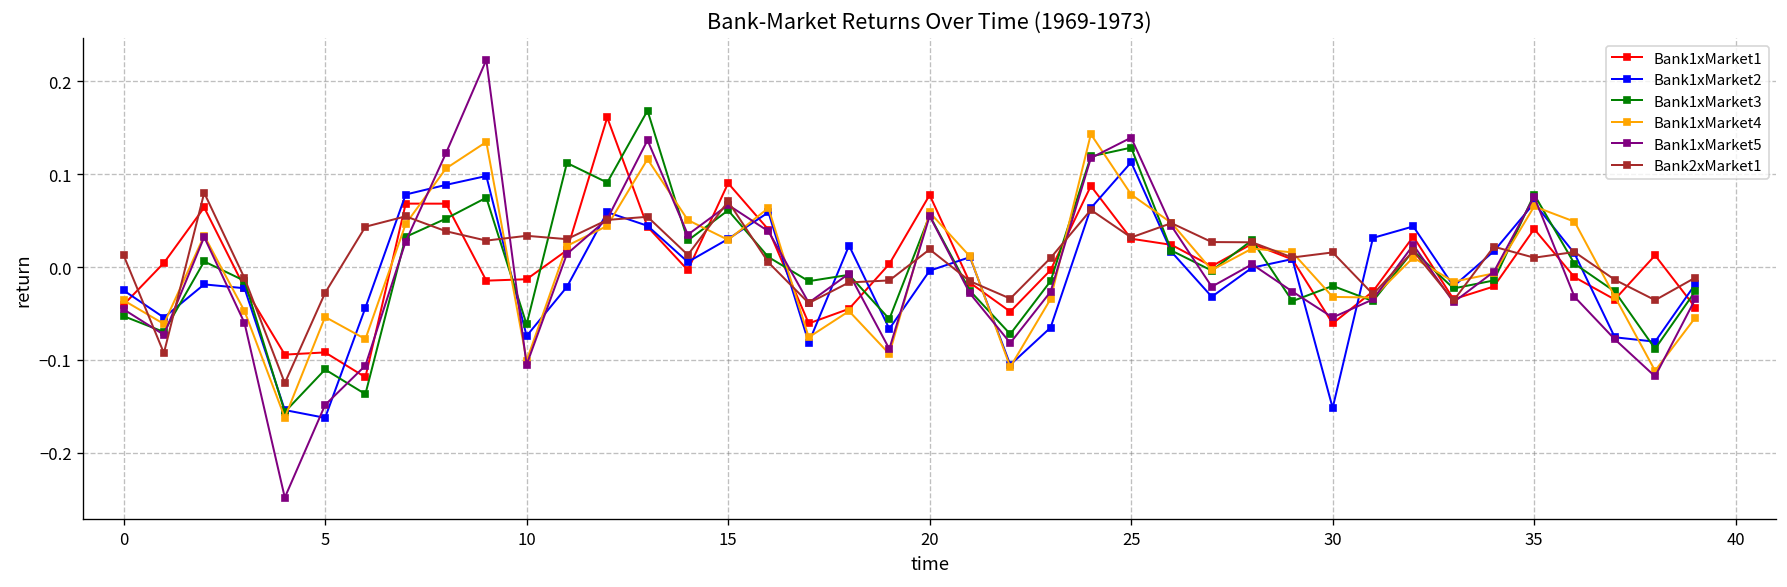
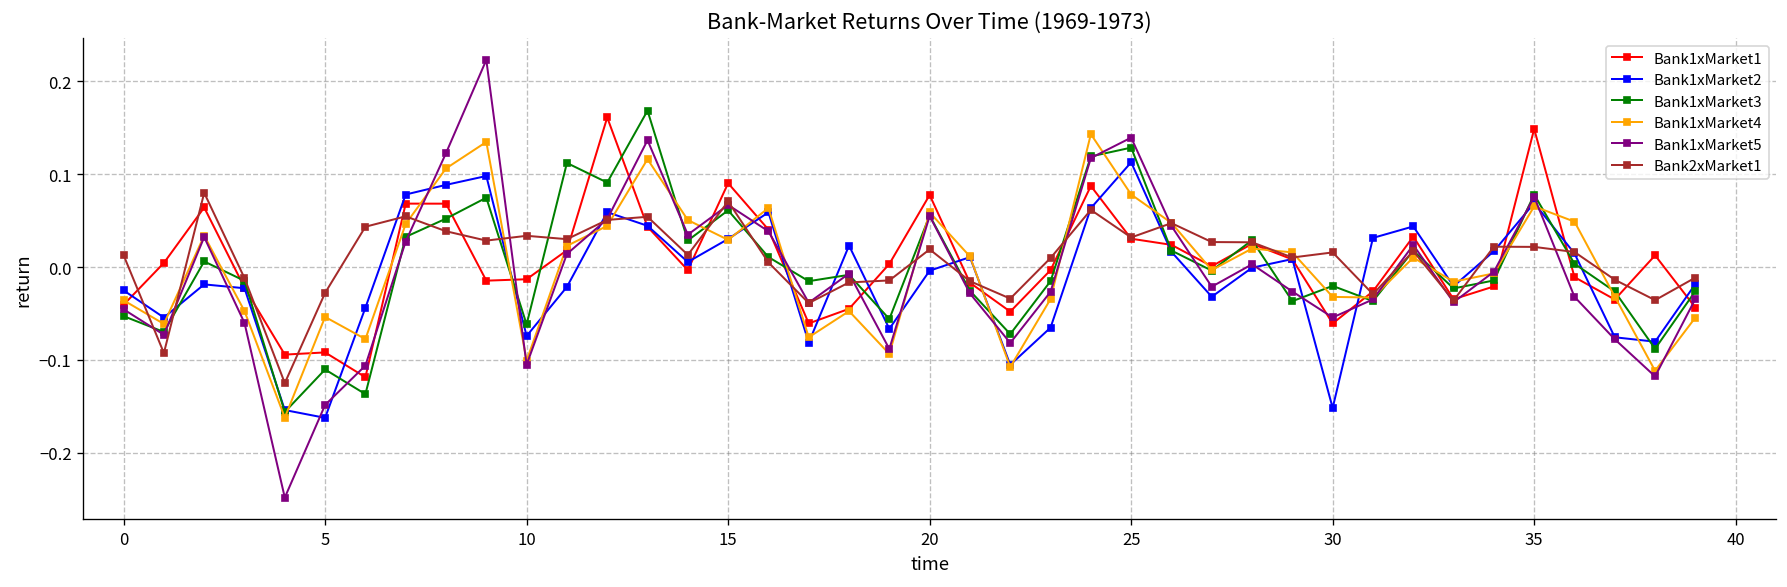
  {
    "Bank1xMarket1": {
      "0": -0.04,
      "5": -0.09,
      "10": -0.01,
      "15": 0.09,
      "20": 0.08,
      "30": -0.06,
-     "35": 0.04
+     "35": 0.15
    },
    "Bank1xMarket2": {
      "0": -0.03,
      "5": -0.16,
      "10": -0.07,
      "20": 0.00,
      "25": 0.11,
      "30": -0.15,
      "35": 0.07
    },
    "Bank1xMarket3": {
      "0": -0.05,
      "5": -0.11,
      "10": -0.06,
      "15": 0.06,
      "25": 0.13,
      "30": -0.02
    },
    "Bank1xMarket4": {
      "0": -0.04,
      "5": -0.05,
      "10": -0.10,
      "20": 0.06,
      "25": 0.08,
      "30": -0.03,
      "35": 0.07
    },
    "Bank1xMarket5": {
      "0": -0.05,
      "5": -0.15,
      "10": -0.11,
      "15": 0.07,
      "25": 0.14,
      "30": -0.05
    },
    "Bank2xMarket1": {
      "0": 0.01,
      "5": -0.03,
      "10": 0.03,
      "15": 0.07,
      "20": 0.02,
      "30": 0.02,
-     "35": 0.01
+     "35": 0.02
    }
  }
